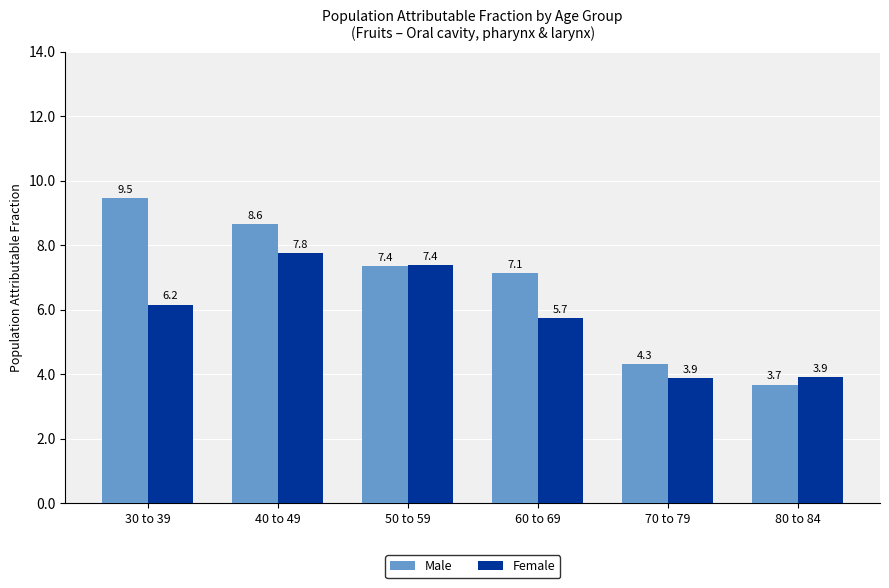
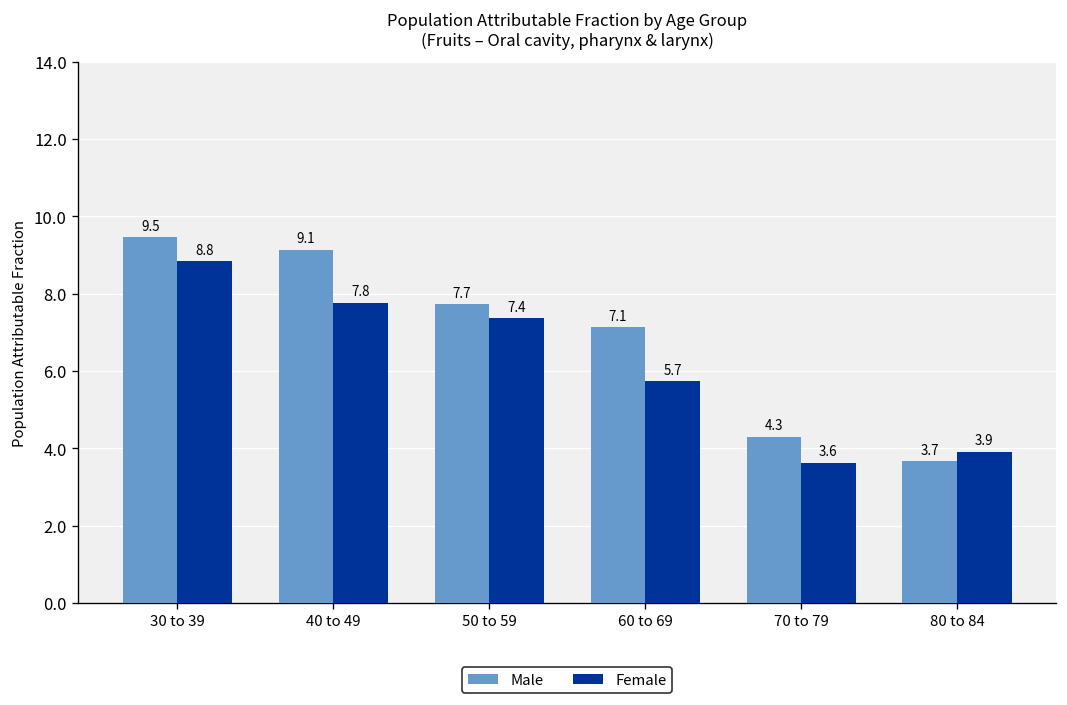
  {
    "Male": {
-     "40 to 49": 8.6,
-     "50 to 59": 7.4
+     "40 to 49": 9.1,
+     "50 to 59": 7.7
    },
    "Female": {
-     "30 to 39": 6.2,
-     "70 to 79": 3.9
+     "30 to 39": 8.8,
+     "70 to 79": 3.6
    }
  }
